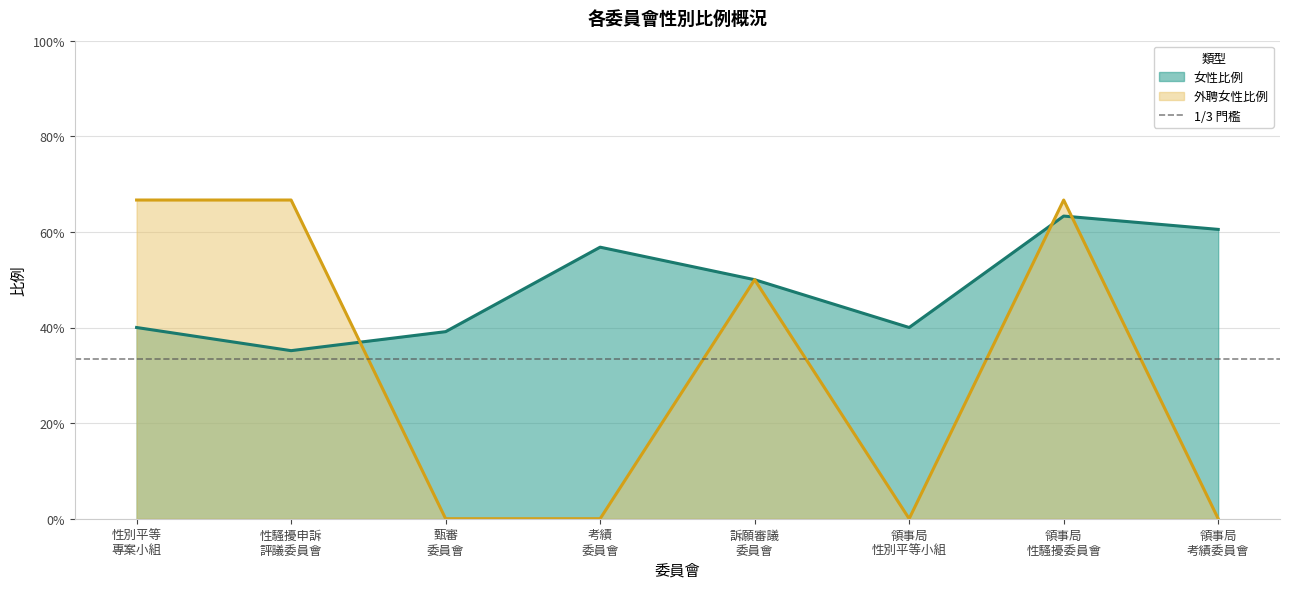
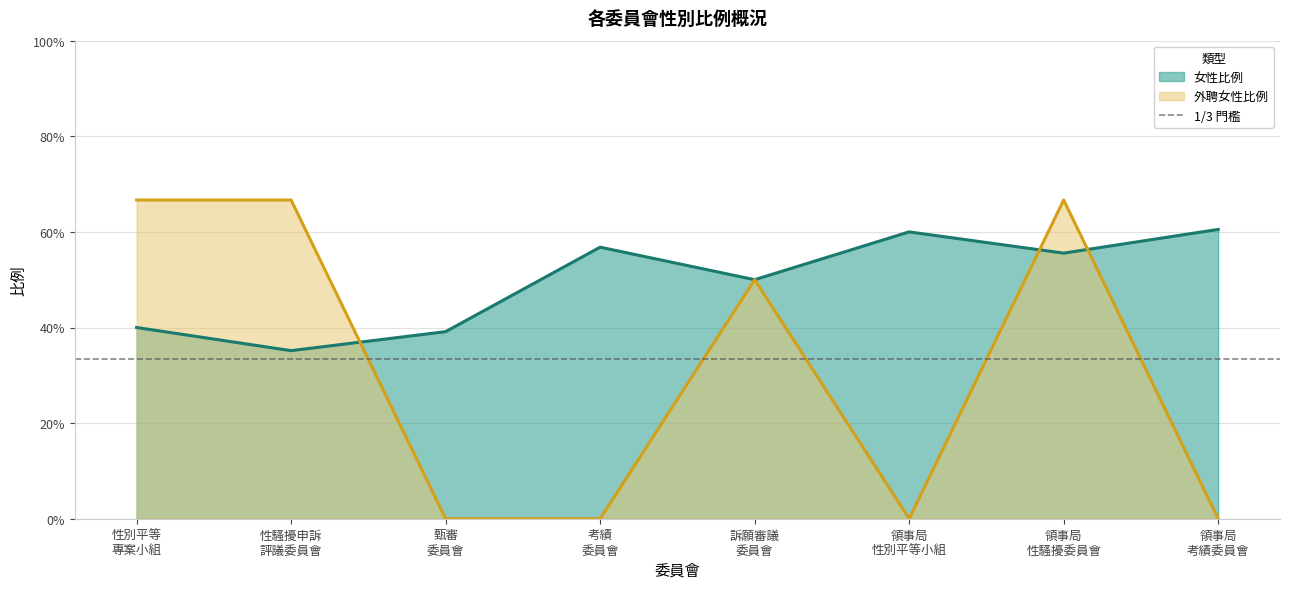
  {
    "女性比例": {
      "性別平等 專案小組": "40%",
      "性騷擾申訴 評議委員會": "35%",
      "甄審 委員會": "39%",
      "考績 委員會": "57%",
-     "領事局 性別平等小組": "40%",
-     "領事局 性騷擾委員會": "63%",
+     "領事局 性別平等小組": "60%",
+     "領事局 性騷擾委員會": "56%",
      "領事局 考績委員會": "61%"
    },
    "外聘女性比例": {
      "性別平等 專案小組": "67%",
      "性騷擾申訴 評議委員會": "67%",
      "甄審 委員會": "0%",
      "考績 委員會": "0%",
      "領事局 性別平等小組": "0%",
      "領事局 性騷擾委員會": "67%",
      "領事局 考績委員會": "0%"
    }
  }
